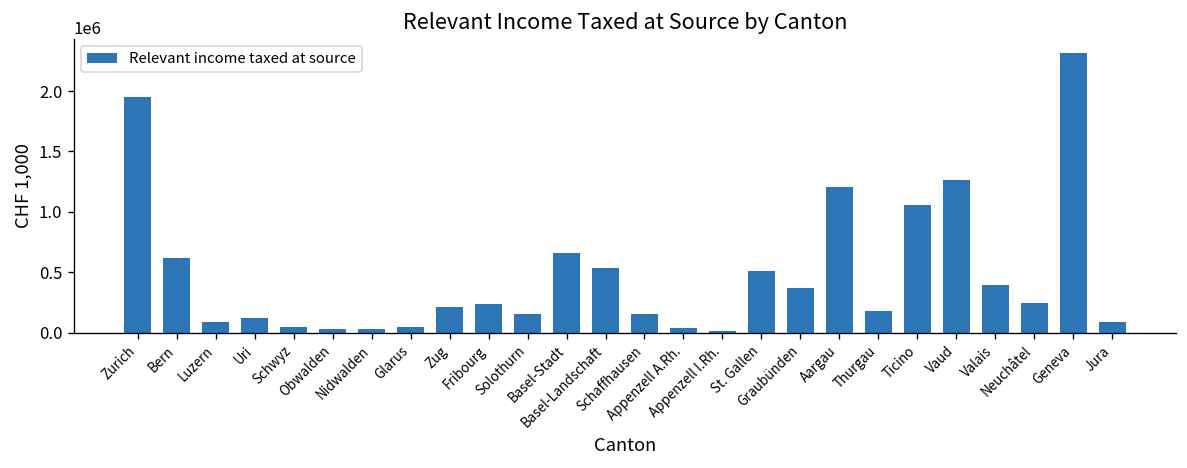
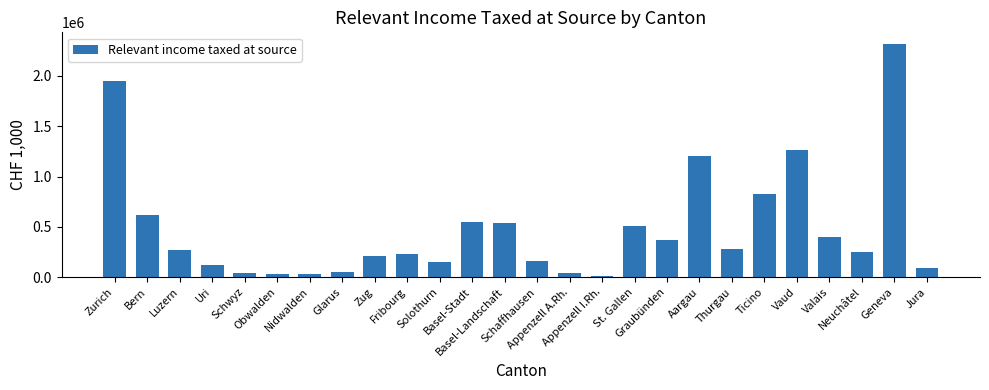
  {
    "Zurich": 1950000,
    "Bern": 620000,
-   "Luzern": 90000,
+   "Luzern": 270000,
    "Uri": 120000,
    "Schwyz": 40000,
    "Obwalden": 30000,
    "Nidwalden": 30000,
    "Glarus": 50000,
    "Zug": 210000,
    "Fribourg": 230000,
    "Solothurn": 150000,
-   "Basel-Stadt": 660000,
+   "Basel-Stadt": 550000,
    "Basel-Landschaft": 530000,
    "Schaffhausen": 160000,
    "Appenzell A.Rh.": 40000,
    "St. Gallen": 510000,
    "Graubünden": 370000,
    "Aargau": 1200000,
-   "Thurgau": 180000,
-   "Ticino": 1050000,
+   "Thurgau": 280000,
+   "Ticino": 830000,
    "Vaud": 1270000,
    "Valais": 400000,
    "Neuchâtel": 250000,
    "Geneva": 2320000,
    "Jura": 90000
  }
